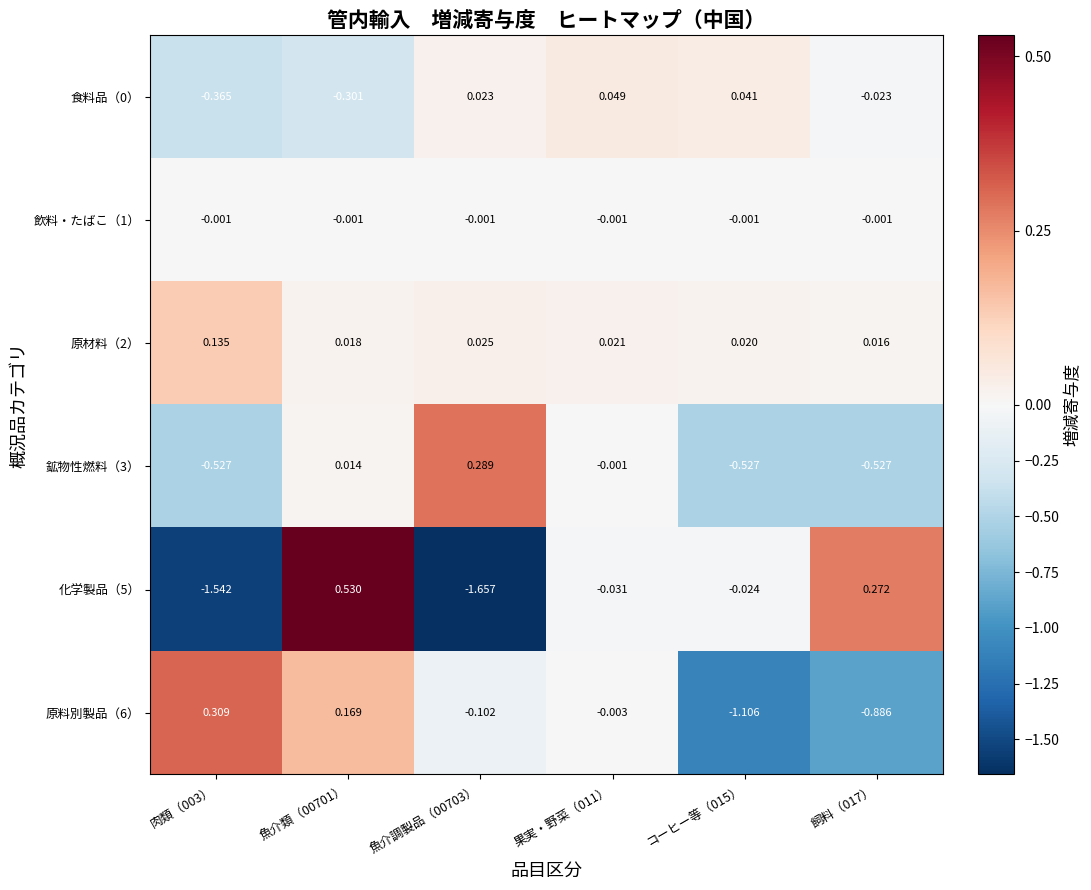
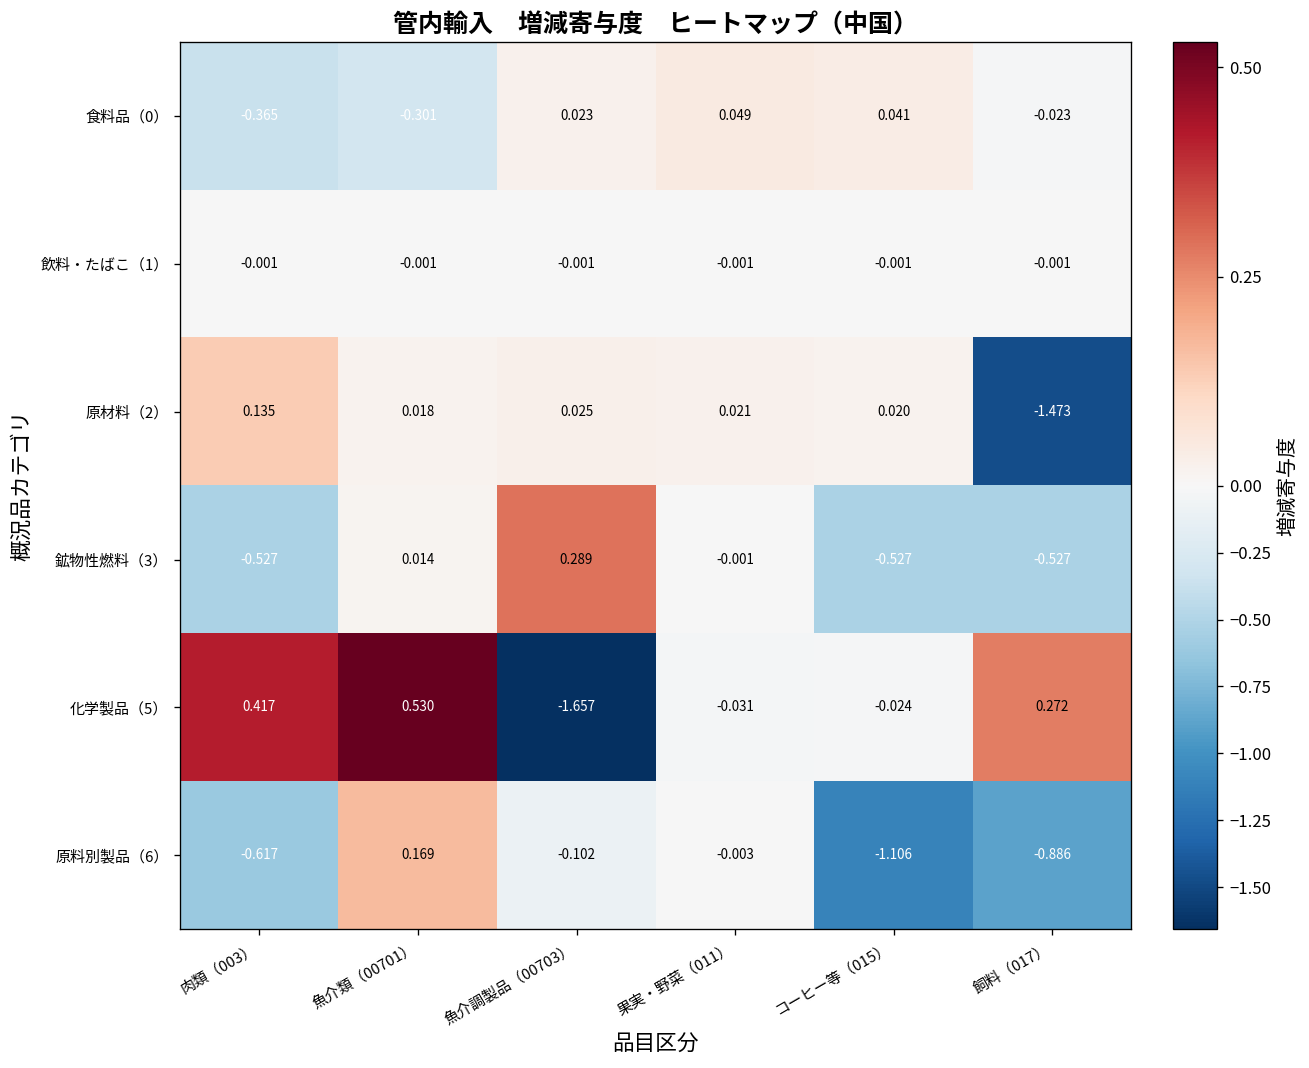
  {
    "食料品（0）": {
      "肉類（003）": -0.365,
      "魚介調製品（00703）": 0.023,
      "果実・野菜（011）": 0.049,
      "コーヒー等（015）": 0.041,
      "飼料（017）": -0.023
    },
    "飲料・たばこ（1）": {
      "肉類（003）": -0.001,
      "魚介類（00701）": -0.001,
      "魚介調製品（00703）": -0.001,
      "果実・野菜（011）": -0.001,
      "コーヒー等（015）": -0.001,
      "飼料（017）": -0.001
    },
    "原材料（2）": {
      "肉類（003）": 0.135,
      "魚介類（00701）": 0.018,
      "魚介調製品（00703）": 0.025,
      "果実・野菜（011）": 0.021,
      "コーヒー等（015）": 0.020,
-     "飼料（017）": 0.016
+     "飼料（017）": -1.473
    },
    "鉱物性燃料（3）": {
      "肉類（003）": -0.527,
      "魚介類（00701）": 0.014,
      "魚介調製品（00703）": 0.289,
      "果実・野菜（011）": -0.001,
      "コーヒー等（015）": -0.527,
      "飼料（017）": -0.527
    },
    "化学製品（5）": {
-     "肉類（003）": -1.542,
+     "肉類（003）": 0.417,
      "魚介類（00701）": 0.530,
      "魚介調製品（00703）": -1.657,
      "果実・野菜（011）": -0.031,
      "コーヒー等（015）": -0.024,
      "飼料（017）": 0.272
    },
    "原料別製品（6）": {
-     "肉類（003）": 0.309,
+     "肉類（003）": -0.617,
      "魚介類（00701）": 0.169,
      "魚介調製品（00703）": -0.102,
      "果実・野菜（011）": -0.003,
      "コーヒー等（015）": -1.106,
      "飼料（017）": -0.886
    }
  }
